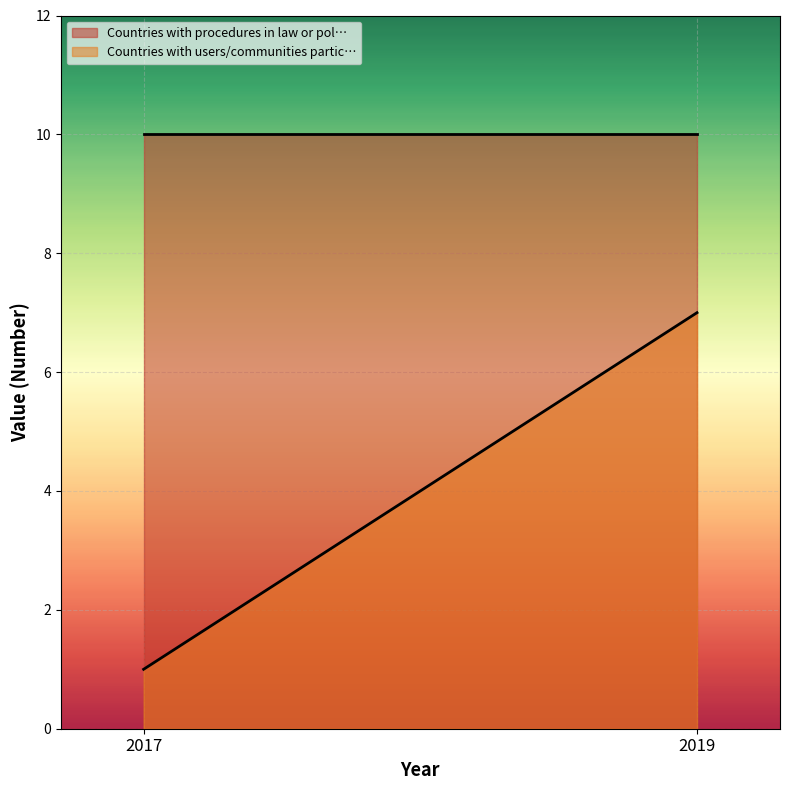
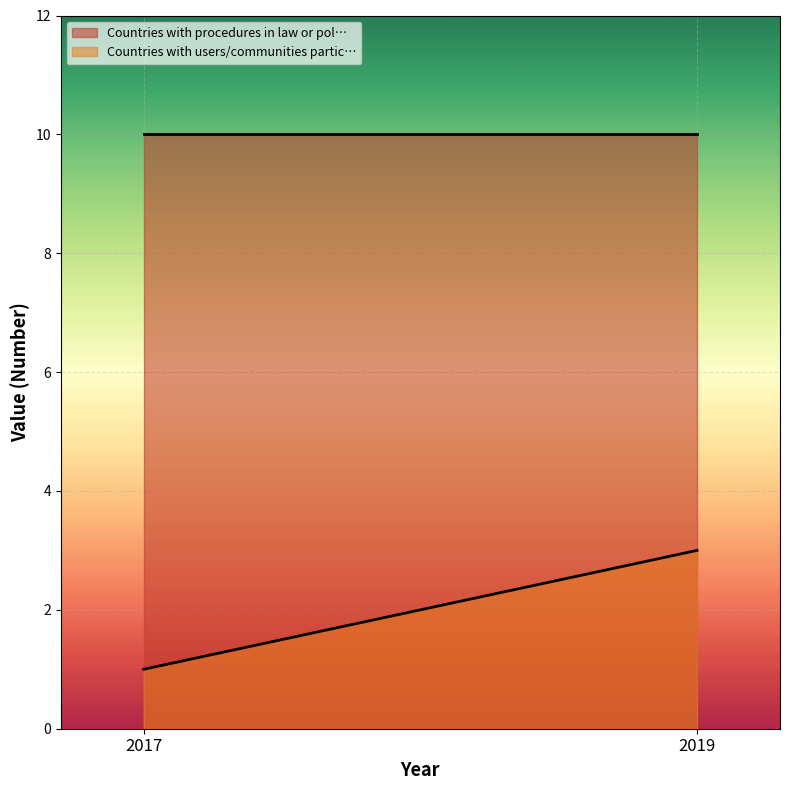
  {
    "Countries with procedures in law or pol…": {
      "2017": 10,
      "2019": 10
    },
    "Countries with users/communities partic…": {
      "2017": 1,
-     "2019": 7
+     "2019": 3
    }
  }
